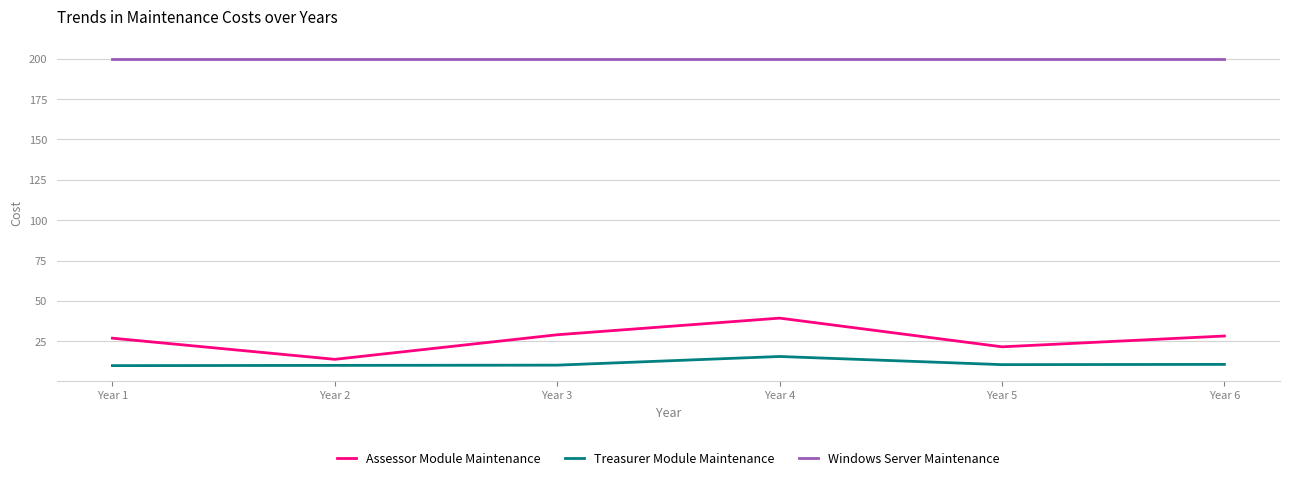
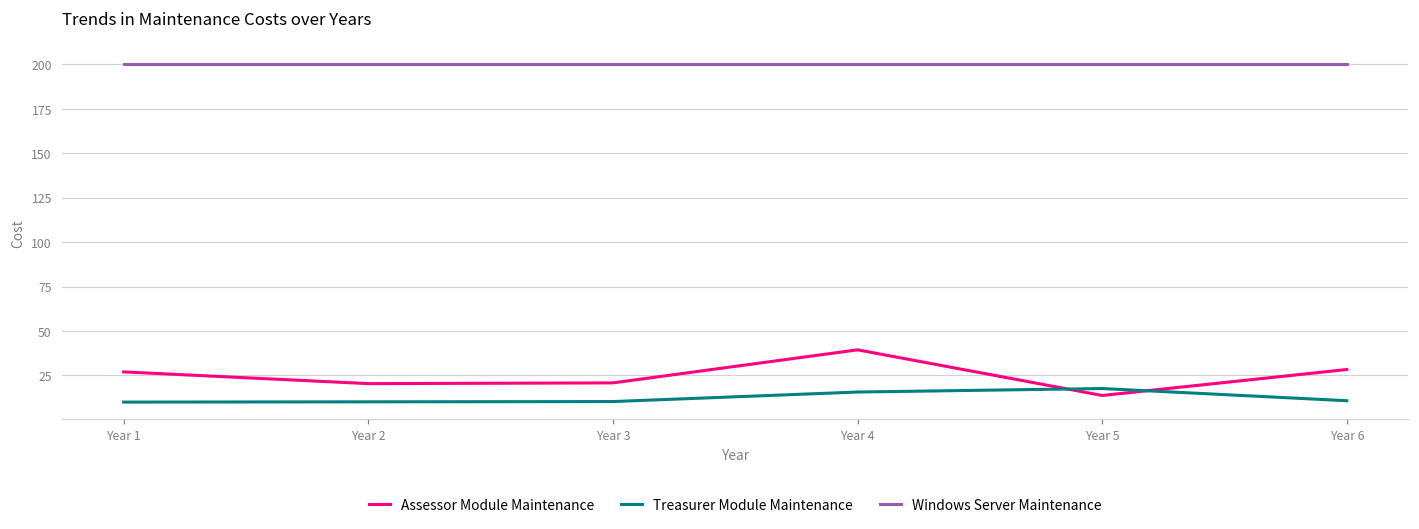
  {
    "Assessor Module Maintenance": {
      "Year 1": 27,
-     "Year 2": 14,
-     "Year 3": 29,
+     "Year 2": 20,
+     "Year 3": 21,
      "Year 4": 39,
-     "Year 5": 22,
+     "Year 5": 14,
      "Year 6": 28
    },
    "Treasurer Module Maintenance": {
      "Year 1": 10,
      "Year 2": 10,
      "Year 3": 10,
      "Year 4": 16,
-     "Year 5": 11,
+     "Year 5": 18,
      "Year 6": 11
    },
    "Windows Server Maintenance": {
      "Year 1": 200,
      "Year 2": 200,
      "Year 3": 200,
      "Year 4": 200,
      "Year 5": 200,
      "Year 6": 200
    }
  }
